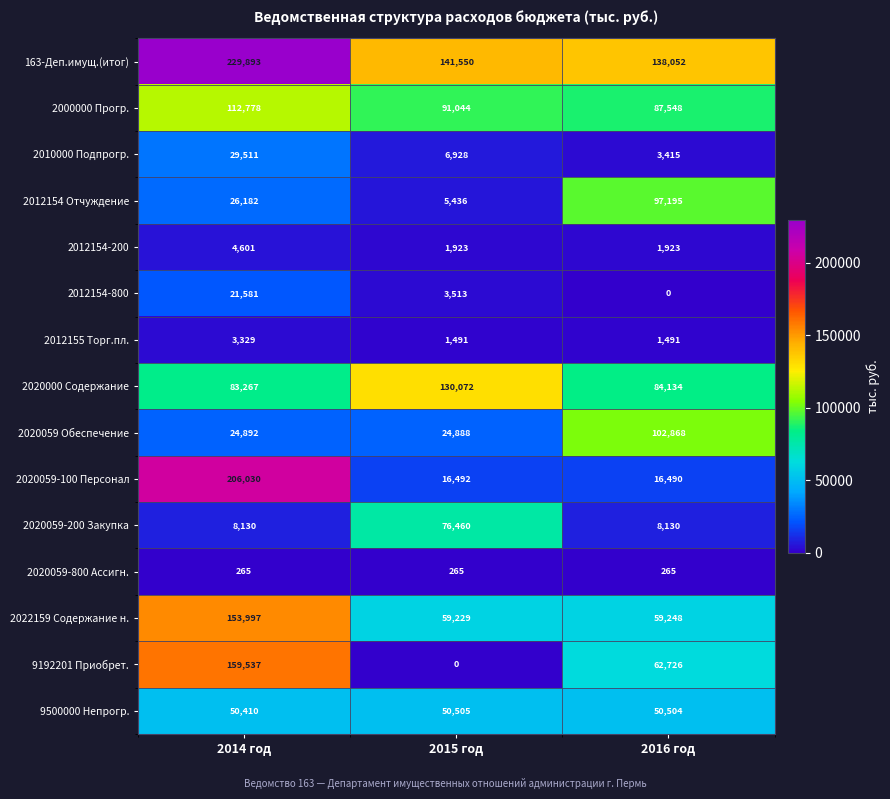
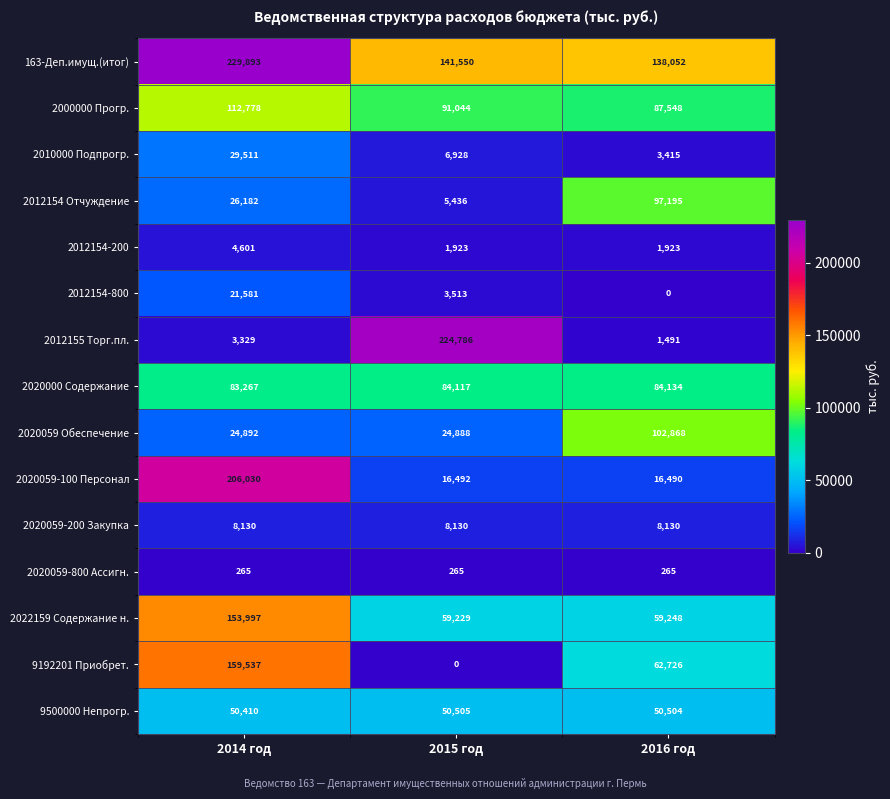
  {
    "163-Деп.имущ.(итог)": {
      "2014 год": "229,893",
      "2015 год": "141,550",
      "2016 год": "138,052"
    },
    "2000000 Прогр.": {
      "2014 год": "112,778",
      "2015 год": "91,044",
      "2016 год": "87,548"
    },
    "2010000 Подпрогр.": {
      "2014 год": "29,511",
      "2015 год": "6,928",
      "2016 год": "3,415"
    },
    "2012154 Отчуждение": {
      "2014 год": "26,182",
      "2015 год": "5,436",
      "2016 год": "97,195"
    },
    "2012154-200": {
      "2014 год": "4,601",
      "2015 год": "1,923",
      "2016 год": "1,923"
    },
    "2012154-800": {
      "2014 год": "21,581",
      "2015 год": "3,513",
      "2016 год": "0"
    },
    "2012155 Торг.пл.": {
      "2014 год": "3,329",
-     "2015 год": "1,491",
+     "2015 год": "224,786",
      "2016 год": "1,491"
    },
    "2020000 Содержание": {
      "2014 год": "83,267",
-     "2015 год": "130,072",
+     "2015 год": "84,117",
      "2016 год": "84,134"
    },
    "2020059 Обеспечение": {
      "2014 год": "24,892",
      "2015 год": "24,888",
      "2016 год": "102,868"
    },
    "2020059-100 Персонал": {
      "2014 год": "206,030",
      "2015 год": "16,492",
      "2016 год": "16,490"
    },
    "2020059-200 Закупка": {
      "2014 год": "8,130",
-     "2015 год": "76,460",
+     "2015 год": "8,130",
      "2016 год": "8,130"
    },
    "2020059-800 Ассигн.": {
      "2014 год": "265",
      "2015 год": "265",
      "2016 год": "265"
    },
    "2022159 Содержание н.": {
      "2014 год": "153,997",
      "2015 год": "59,229",
      "2016 год": "59,248"
    },
    "9192201 Приобрет.": {
      "2014 год": "159,537",
      "2015 год": "0",
      "2016 год": "62,726"
    },
    "9500000 Непрогр.": {
      "2014 год": "50,410",
      "2015 год": "50,505",
      "2016 год": "50,504"
    }
  }
